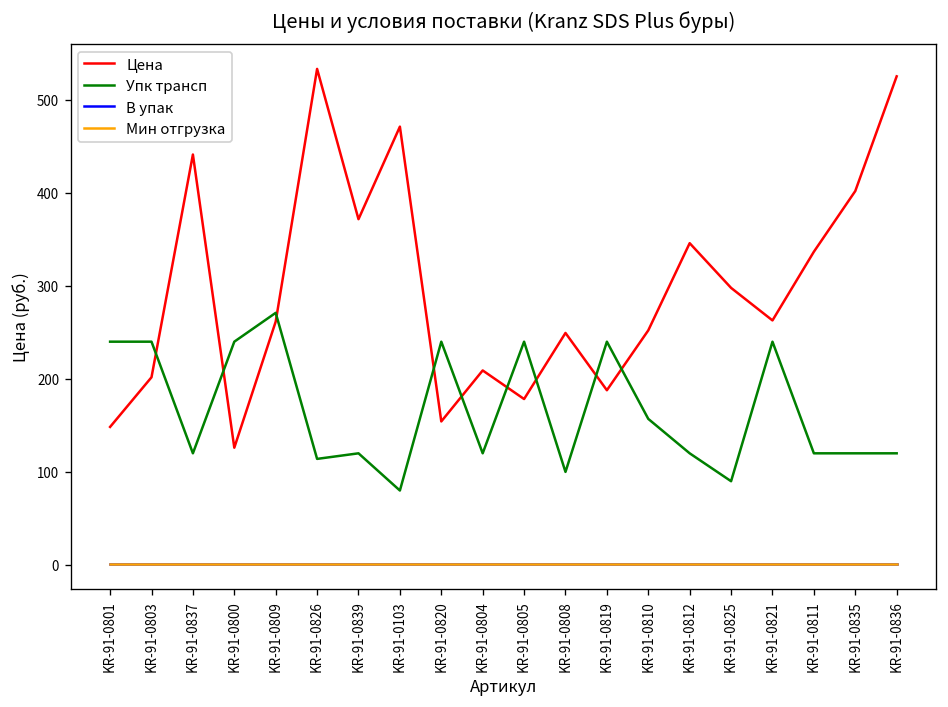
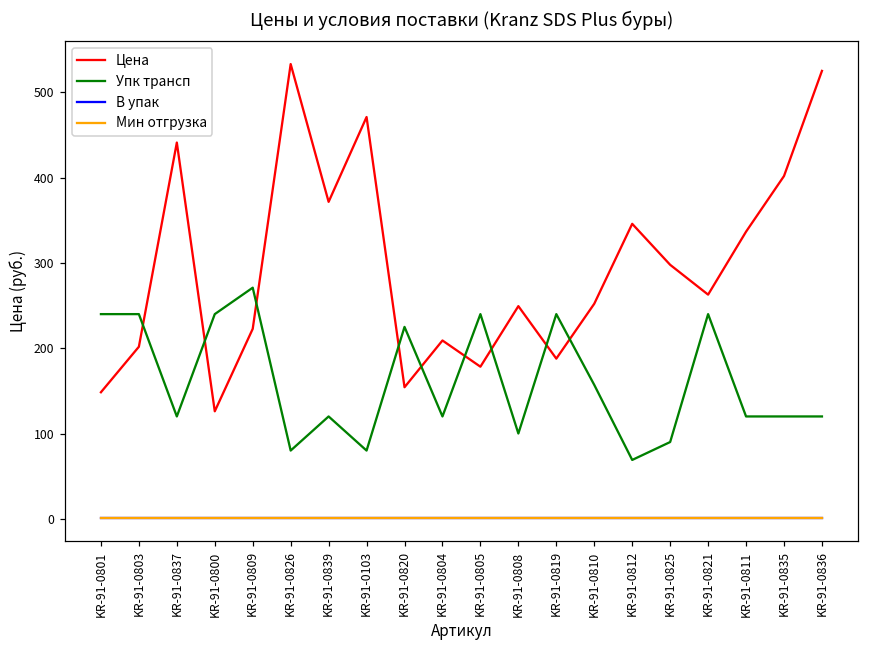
  {
    "Цена": {
      "KR-91-0801": 150,
      "KR-91-0803": 200,
      "KR-91-0837": 440,
      "KR-91-0800": 130,
-     "KR-91-0809": 260,
+     "KR-91-0809": 220,
      "KR-91-0826": 530,
      "KR-91-0839": 370,
      "KR-91-0103": 470,
      "KR-91-0820": 150,
      "KR-91-0804": 210,
      "KR-91-0805": 180,
      "KR-91-0808": 250,
      "KR-91-0819": 190,
      "KR-91-0810": 250,
      "KR-91-0812": 350,
      "KR-91-0825": 300,
      "KR-91-0821": 260,
      "KR-91-0811": 340,
      "KR-91-0835": 400,
      "KR-91-0836": 530
    },
    "Упк трансп": {
      "KR-91-0801": 240,
      "KR-91-0803": 240,
      "KR-91-0837": 120,
      "KR-91-0800": 240,
      "KR-91-0809": 270,
-     "KR-91-0826": 110,
+     "KR-91-0826": 80,
      "KR-91-0839": 120,
      "KR-91-0103": 80,
-     "KR-91-0820": 240,
+     "KR-91-0820": 230,
      "KR-91-0804": 120,
      "KR-91-0805": 240,
      "KR-91-0808": 100,
      "KR-91-0819": 240,
      "KR-91-0810": 160,
-     "KR-91-0812": 120,
+     "KR-91-0812": 70,
      "KR-91-0825": 90,
      "KR-91-0821": 240,
      "KR-91-0811": 120,
      "KR-91-0835": 120,
      "KR-91-0836": 120
    },
    "Мин отгрузка": {
      "KR-91-0801": 0,
      "KR-91-0803": 0,
      "KR-91-0837": 0,
      "KR-91-0800": 0,
      "KR-91-0809": 0,
      "KR-91-0826": 0,
      "KR-91-0839": 0,
      "KR-91-0103": 0,
      "KR-91-0820": 0,
      "KR-91-0804": 0,
      "KR-91-0805": 0,
      "KR-91-0808": 0,
      "KR-91-0819": 0,
      "KR-91-0810": 0,
      "KR-91-0812": 0,
      "KR-91-0825": 0,
      "KR-91-0821": 0,
      "KR-91-0811": 0,
      "KR-91-0835": 0,
      "KR-91-0836": 0
    }
  }
